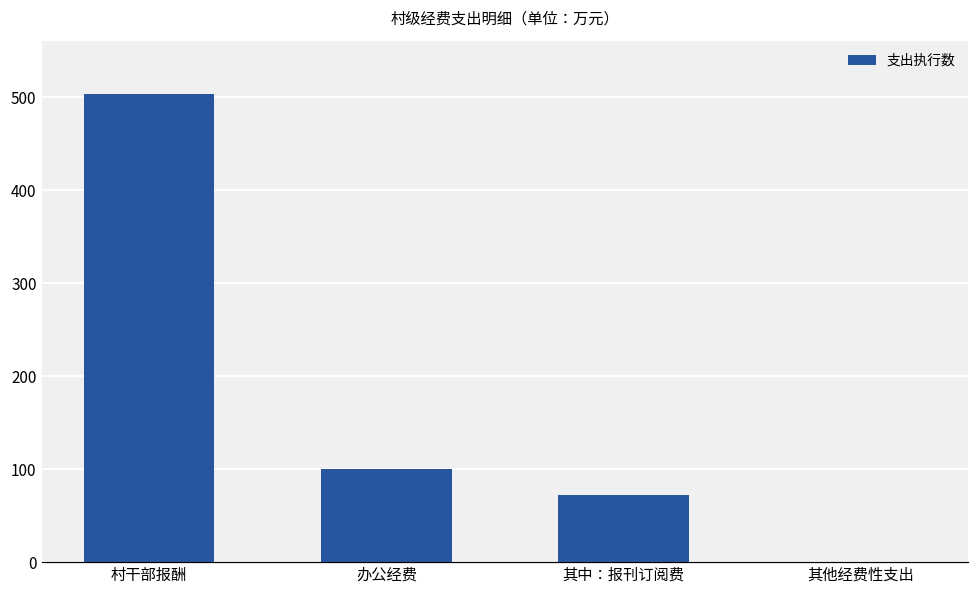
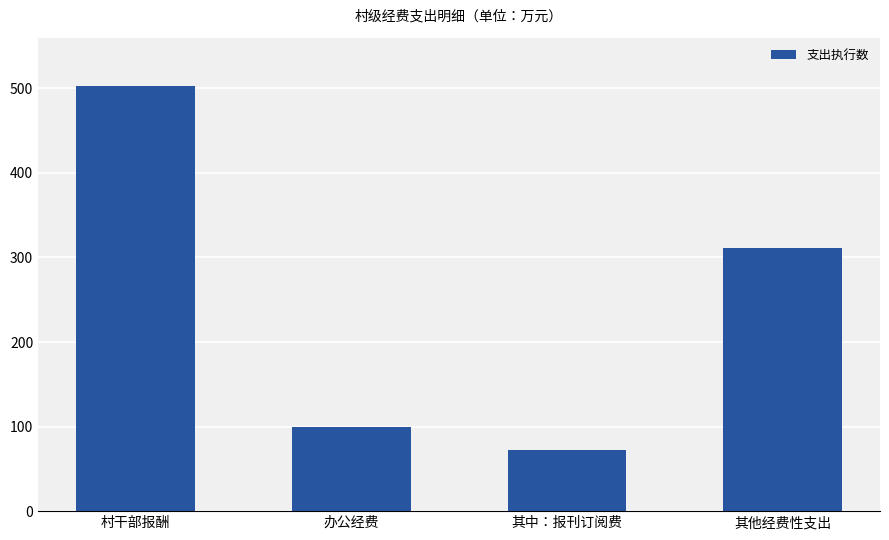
  {
    "村干部报酬": 500,
    "办公经费": 100,
    "其中：报刊订阅费": 70,
-   "其他经费性支出": 0
+   "其他经费性支出": 310
  }
